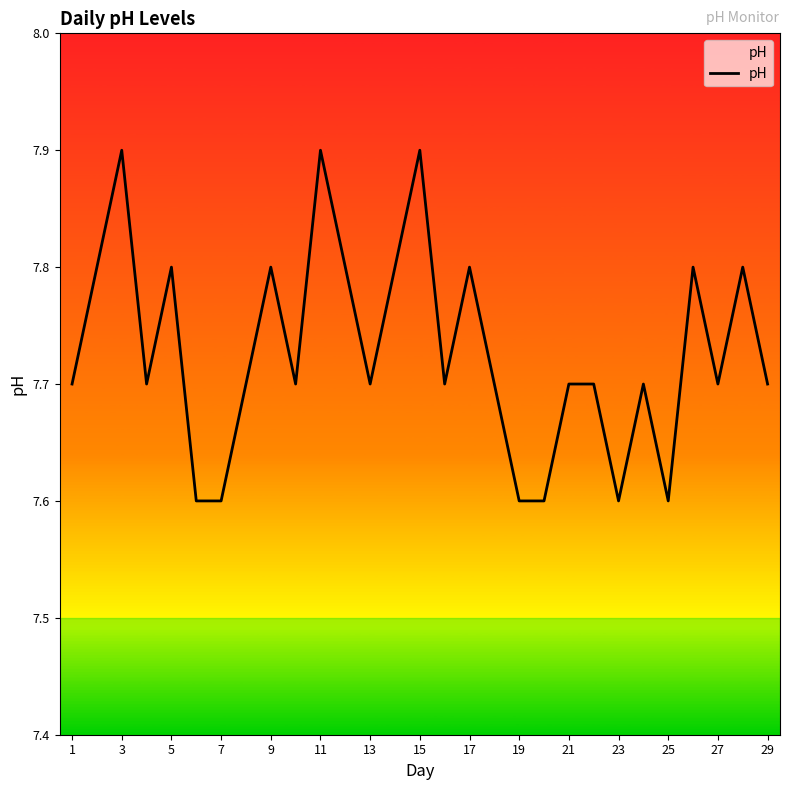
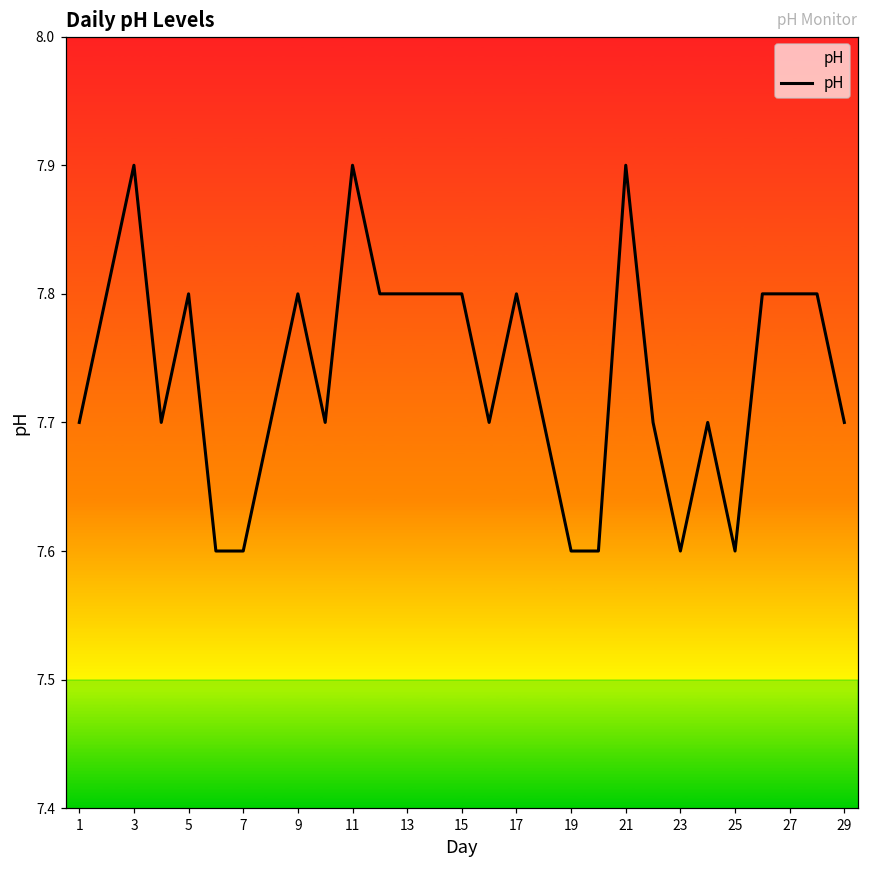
  {
    "1": 7.7,
    "3": 7.9,
    "5": 7.8,
    "7": 7.6,
    "9": 7.8,
    "11": 7.9,
-   "13": 7.7,
-   "15": 7.9,
+   "13": 7.8,
+   "15": 7.8,
    "17": 7.8,
    "19": 7.6,
-   "21": 7.7,
+   "21": 7.9,
    "23": 7.6,
    "25": 7.6,
-   "27": 7.7,
+   "27": 7.8,
    "29": 7.7
  }
